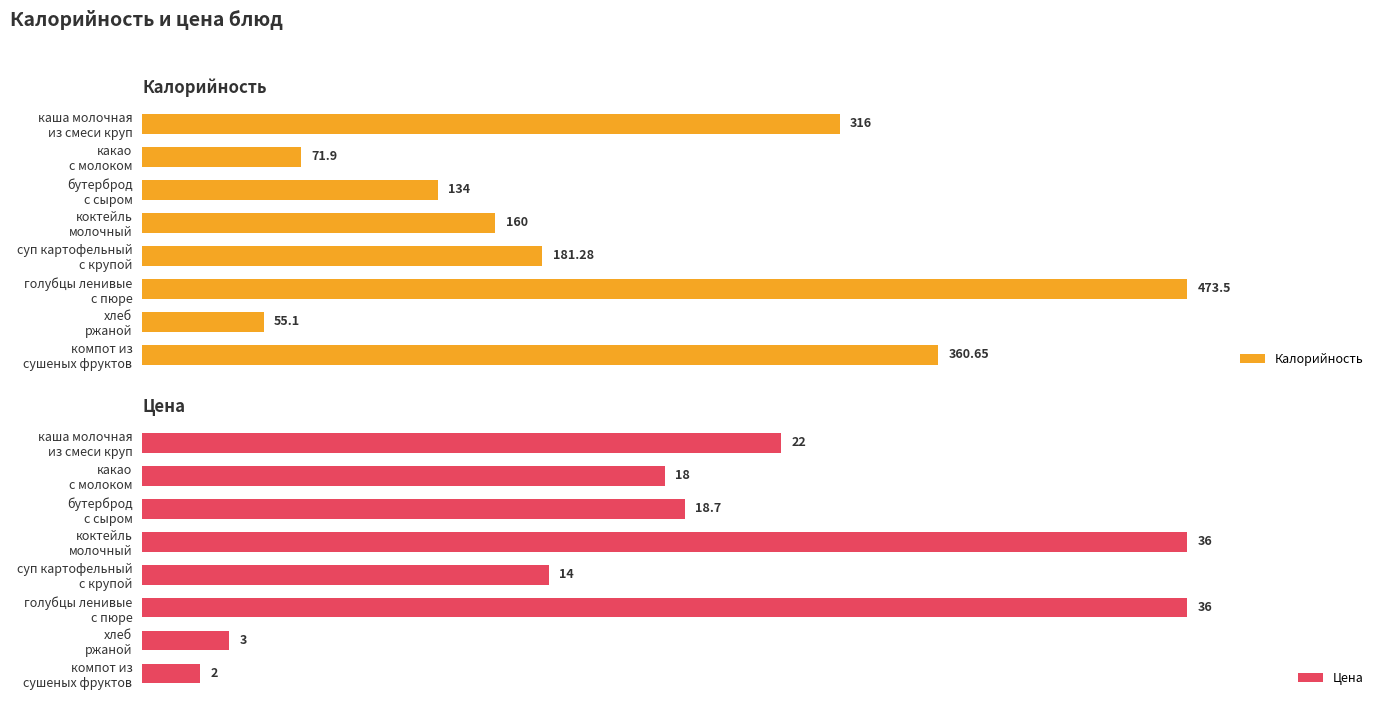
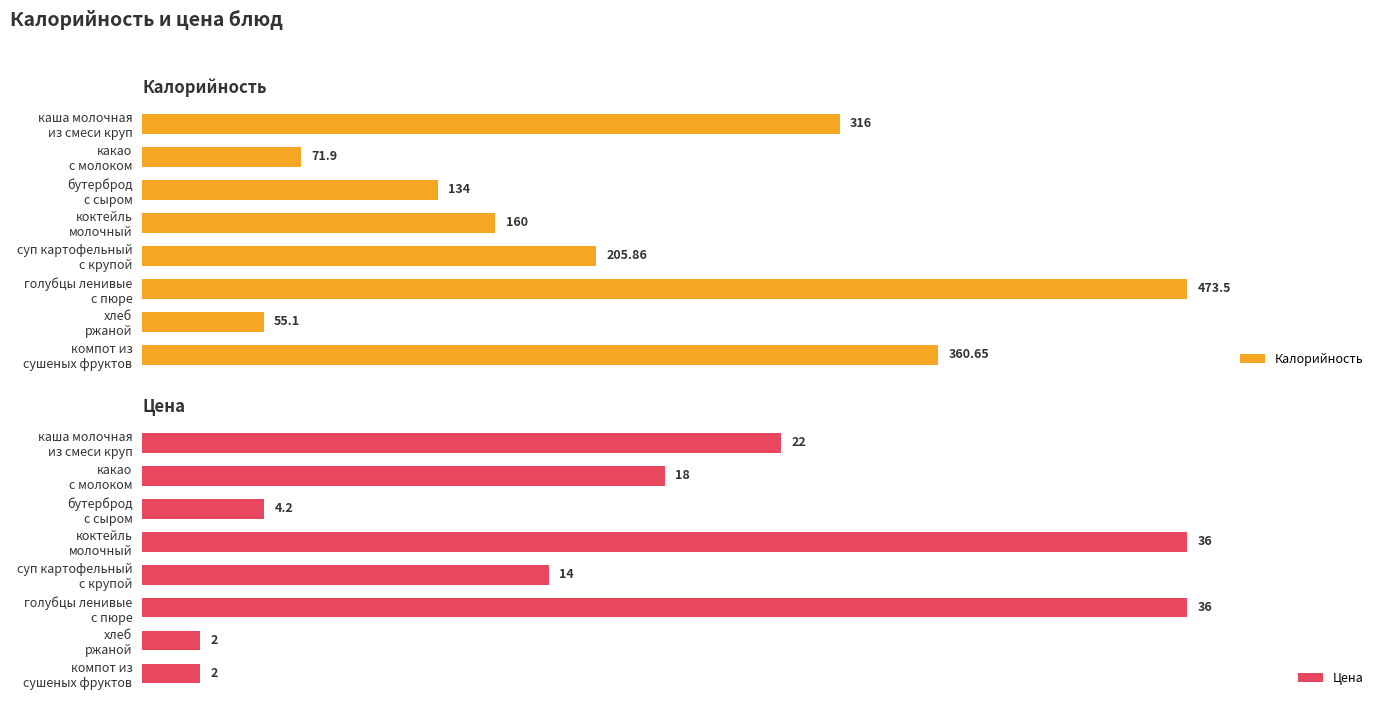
  {
    "Калорийность": {
      "каша молочная из смеси круп": 316,
      "какао с молоком": 71.9,
      "бутерброд с сыром": 134,
      "коктейль молочный": 160,
-     "суп картофельный с крупой": 181.28,
+     "суп картофельный с крупой": 205.86,
      "голубцы ленивые с пюре": 473.5,
      "хлеб ржаной": 55.1,
      "компот из сушеных фруктов": 360.65
    },
    "Цена": {
      "каша молочная из смеси круп": 22,
      "какао с молоком": 18,
-     "бутерброд с сыром": 18.7,
+     "бутерброд с сыром": 4.2,
      "коктейль молочный": 36,
      "суп картофельный с крупой": 14,
      "голубцы ленивые с пюре": 36,
-     "хлеб ржаной": 3,
+     "хлеб ржаной": 2,
      "компот из сушеных фруктов": 2
    }
  }
